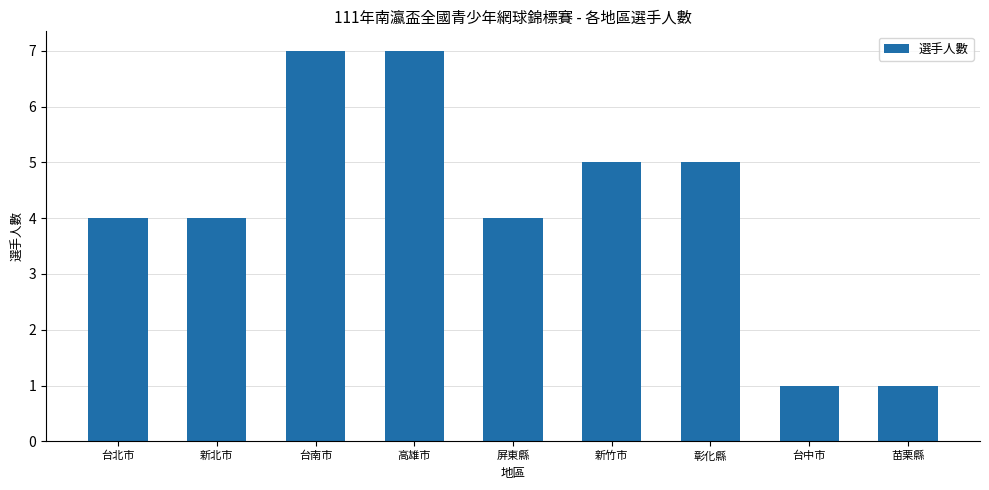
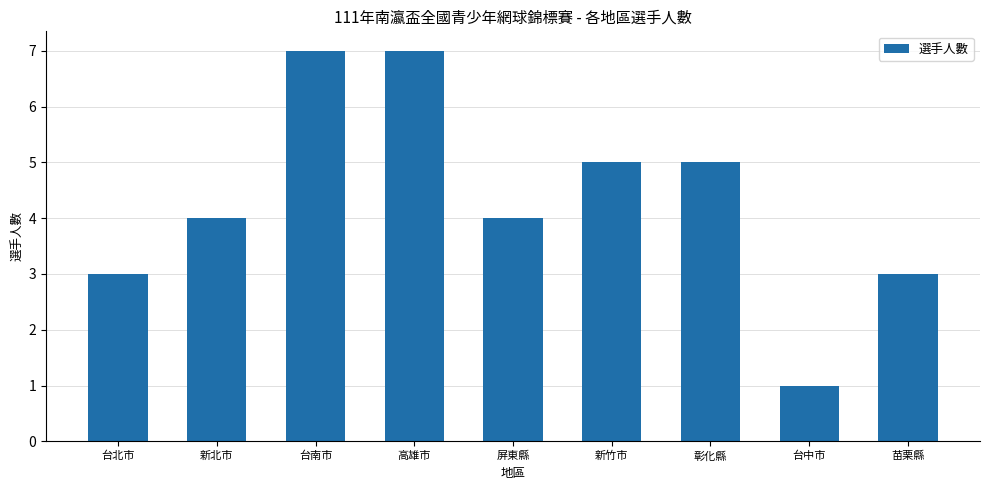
  {
-   "台北市": 4,
+   "台北市": 3,
    "新北市": 4,
    "台南市": 7,
    "高雄市": 7,
    "屏東縣": 4,
    "新竹市": 5,
    "彰化縣": 5,
    "台中市": 1,
-   "苗栗縣": 1
+   "苗栗縣": 3
  }
